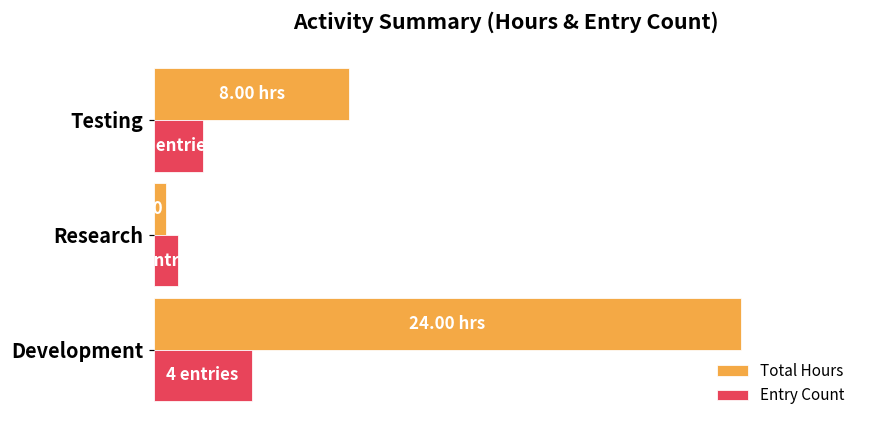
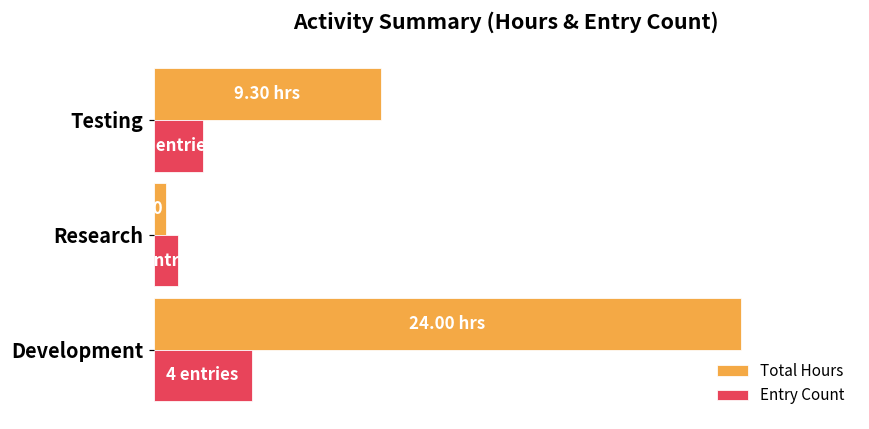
  {
    "Total Hours": {
-     "Testing": 8.00,
+     "Testing": 9.30,
      "Development": 24.00
    },
    "Entry Count": {
      "Testing": 2,
      "Development": 4
    }
  }
